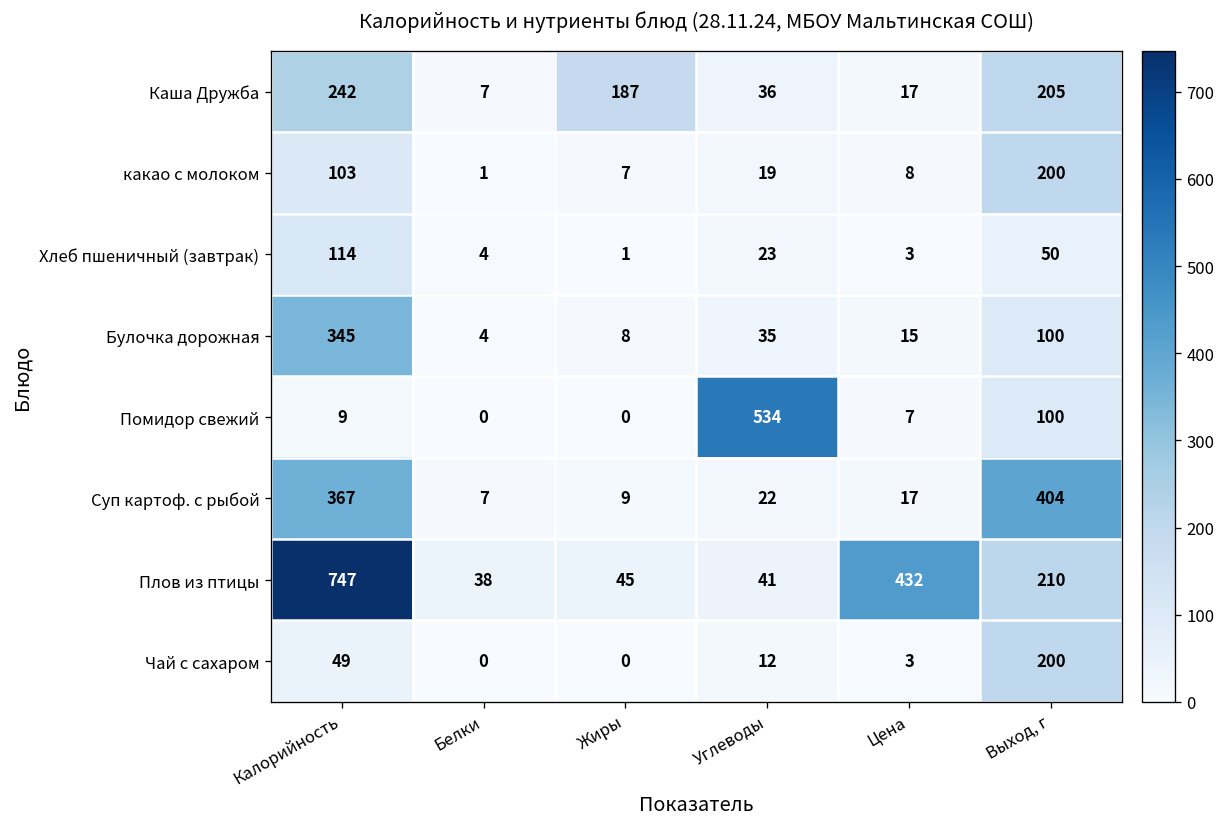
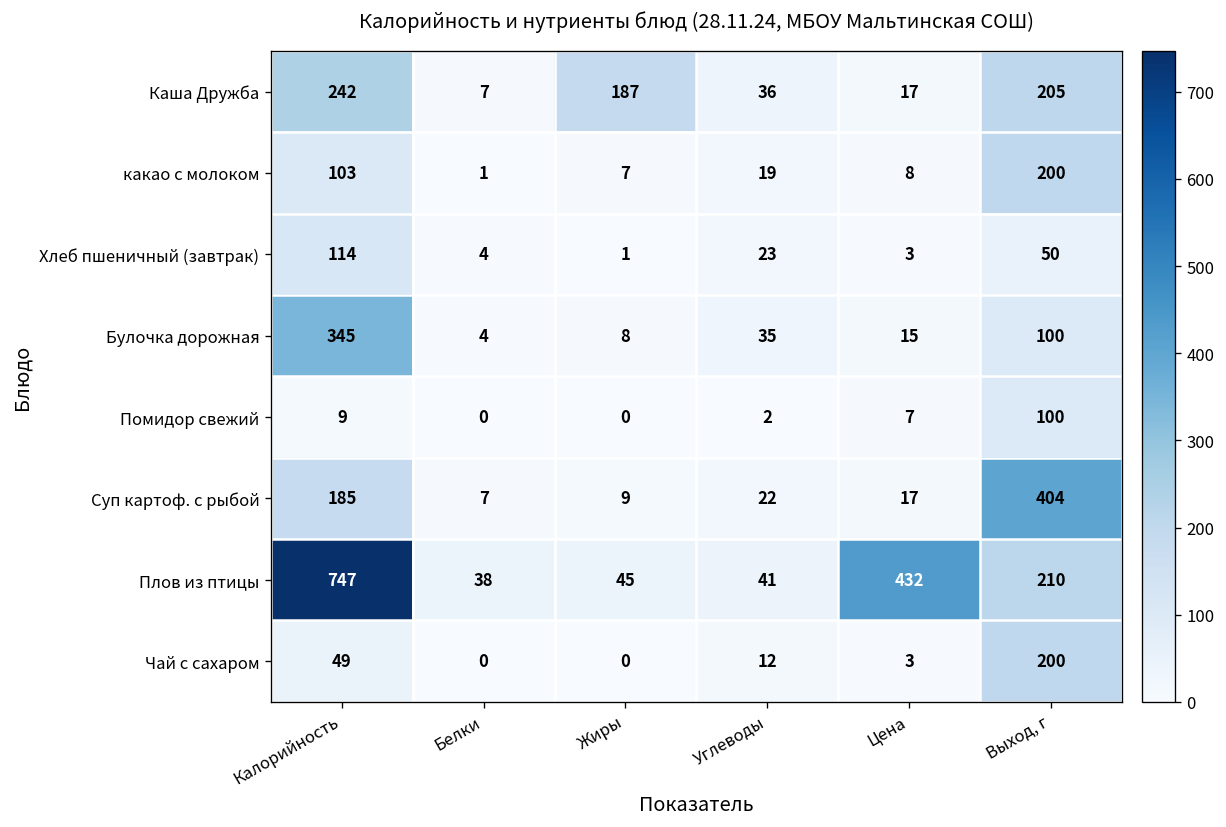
  {
    "Каша Дружба": {
      "Калорийность": 242,
      "Белки": 7,
      "Жиры": 187,
      "Углеводы": 36,
      "Цена": 17,
      "Выход, г": 205
    },
    "какао с молоком": {
      "Калорийность": 103,
      "Белки": 1,
      "Жиры": 7,
      "Углеводы": 19,
      "Цена": 8,
      "Выход, г": 200
    },
    "Хлеб пшеничный (завтрак)": {
      "Калорийность": 114,
      "Белки": 4,
      "Жиры": 1,
      "Углеводы": 23,
      "Цена": 3,
      "Выход, г": 50
    },
    "Булочка дорожная": {
      "Калорийность": 345,
      "Белки": 4,
      "Жиры": 8,
      "Углеводы": 35,
      "Цена": 15,
      "Выход, г": 100
    },
    "Помидор свежий": {
      "Калорийность": 9,
      "Белки": 0,
      "Жиры": 0,
-     "Углеводы": 534,
+     "Углеводы": 2,
      "Цена": 7,
      "Выход, г": 100
    },
    "Суп картоф. с рыбой": {
-     "Калорийность": 367,
+     "Калорийность": 185,
      "Белки": 7,
      "Жиры": 9,
      "Углеводы": 22,
      "Цена": 17,
      "Выход, г": 404
    },
    "Плов из птицы": {
      "Калорийность": 747,
      "Белки": 38,
      "Жиры": 45,
      "Углеводы": 41,
      "Цена": 432,
      "Выход, г": 210
    },
    "Чай с сахаром": {
      "Калорийность": 49,
      "Белки": 0,
      "Жиры": 0,
      "Углеводы": 12,
      "Цена": 3,
      "Выход, г": 200
    }
  }
